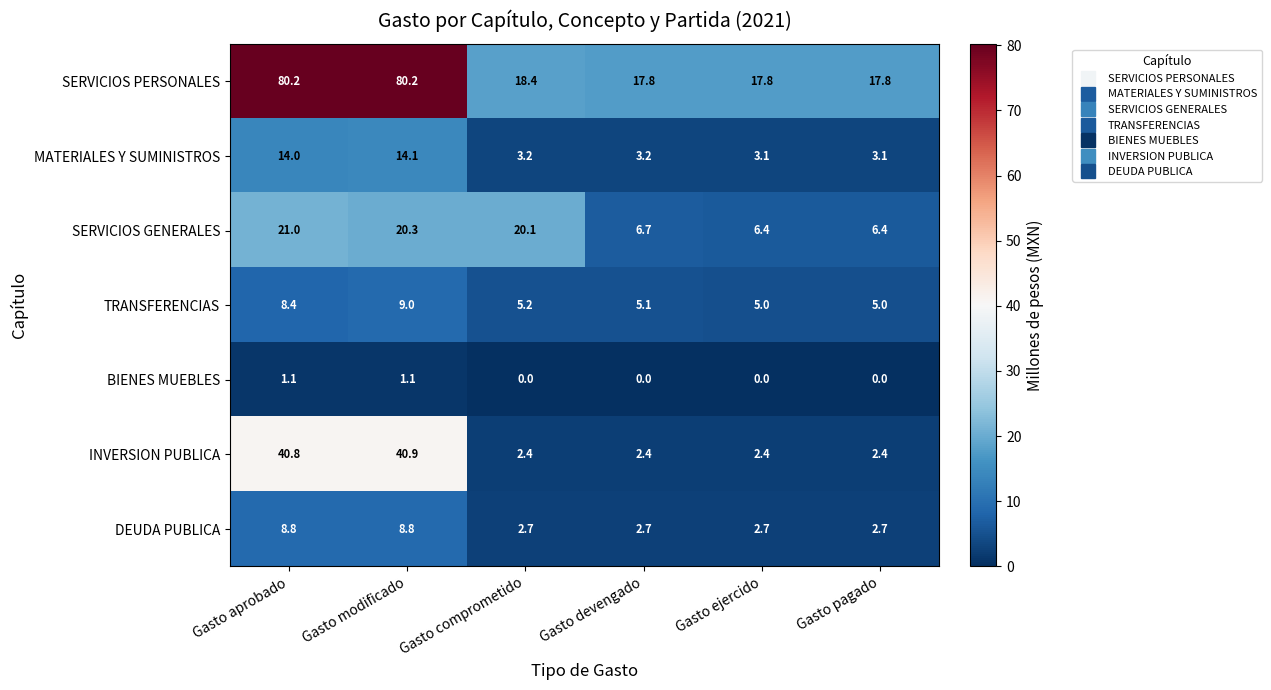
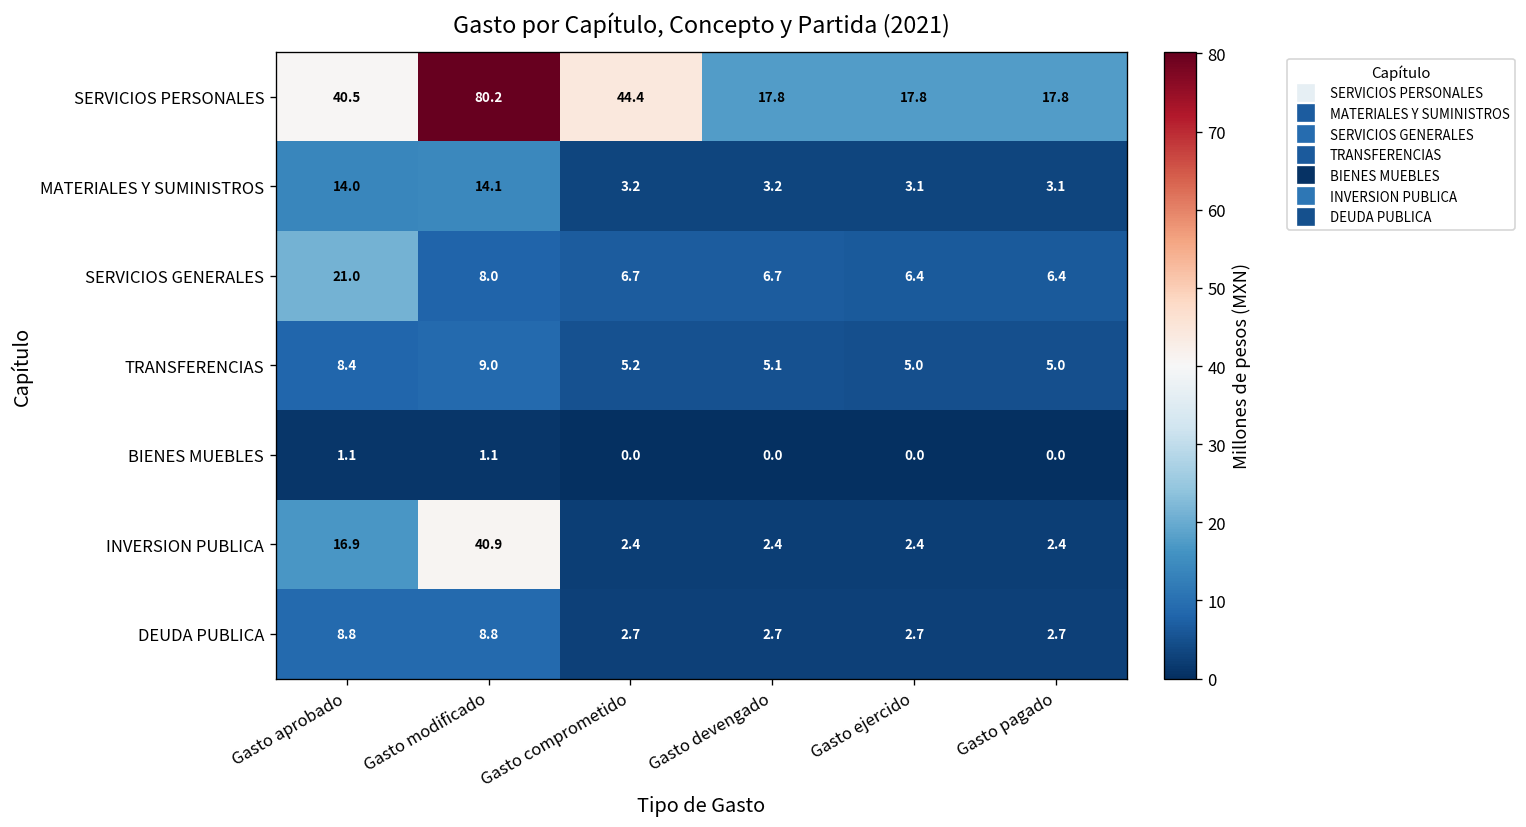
  {
    "SERVICIOS PERSONALES": {
-     "Gasto aprobado": 80.2,
+     "Gasto aprobado": 40.5,
      "Gasto modificado": 80.2,
-     "Gasto comprometido": 18.4,
+     "Gasto comprometido": 44.4,
      "Gasto devengado": 17.8,
      "Gasto ejercido": 17.8,
      "Gasto pagado": 17.8
    },
    "MATERIALES Y SUMINISTROS": {
      "Gasto aprobado": 14.0,
      "Gasto modificado": 14.1,
      "Gasto comprometido": 3.2,
      "Gasto devengado": 3.2,
      "Gasto ejercido": 3.1,
      "Gasto pagado": 3.1
    },
    "SERVICIOS GENERALES": {
      "Gasto aprobado": 21.0,
-     "Gasto modificado": 20.3,
-     "Gasto comprometido": 20.1,
+     "Gasto modificado": 8.0,
+     "Gasto comprometido": 6.7,
      "Gasto devengado": 6.7,
      "Gasto ejercido": 6.4,
      "Gasto pagado": 6.4
    },
    "TRANSFERENCIAS": {
      "Gasto aprobado": 8.4,
      "Gasto modificado": 9.0,
      "Gasto comprometido": 5.2,
      "Gasto devengado": 5.1,
      "Gasto ejercido": 5.0,
      "Gasto pagado": 5.0
    },
    "BIENES MUEBLES": {
      "Gasto aprobado": 1.1,
      "Gasto modificado": 1.1,
      "Gasto comprometido": 0.0,
      "Gasto devengado": 0.0,
      "Gasto ejercido": 0.0,
      "Gasto pagado": 0.0
    },
    "INVERSION PUBLICA": {
-     "Gasto aprobado": 40.8,
+     "Gasto aprobado": 16.9,
      "Gasto modificado": 40.9,
      "Gasto comprometido": 2.4,
      "Gasto devengado": 2.4,
      "Gasto ejercido": 2.4,
      "Gasto pagado": 2.4
    },
    "DEUDA PUBLICA": {
      "Gasto aprobado": 8.8,
      "Gasto modificado": 8.8,
      "Gasto comprometido": 2.7,
      "Gasto devengado": 2.7,
      "Gasto ejercido": 2.7,
      "Gasto pagado": 2.7
    }
  }
